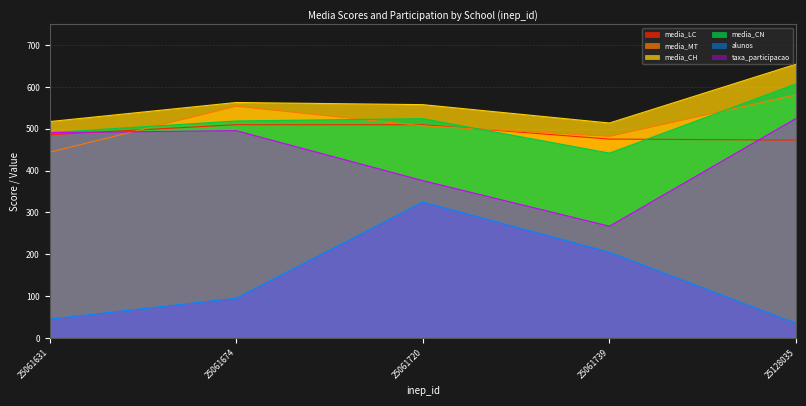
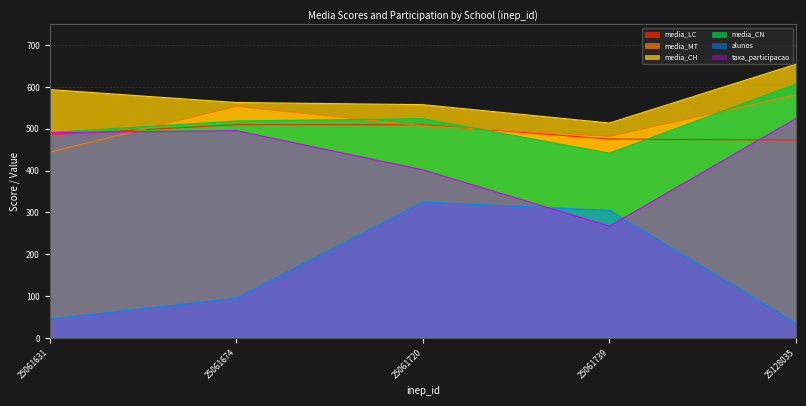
  {
    "media_LC": {
      "25061674": 510,
      "25061739": 480,
      "25128035": 470
    },
    "media_MT": {
      "25061631": 440,
      "25061674": 550,
      "25061739": 480,
      "25128035": 580
    },
    "media_CH": {
-     "25061631": 520,
+     "25061631": 590,
      "25061674": 560,
      "25061720": 560,
      "25061739": 510,
      "25128035": 650
    },
    "media_CN": {
      "25061674": 520,
      "25061720": 520,
      "25061739": 440,
      "25128035": 610
    },
    "alunos": {
      "25061631": 50,
      "25061674": 100,
      "25061720": 330,
-     "25061739": 210,
+     "25061739": 310,
      "25128035": 40
    },
    "taxa_participacao": {
      "25061674": 500,
-     "25061720": 380,
+     "25061720": 400,
      "25061739": 270,
      "25128035": 530
    }
  }
